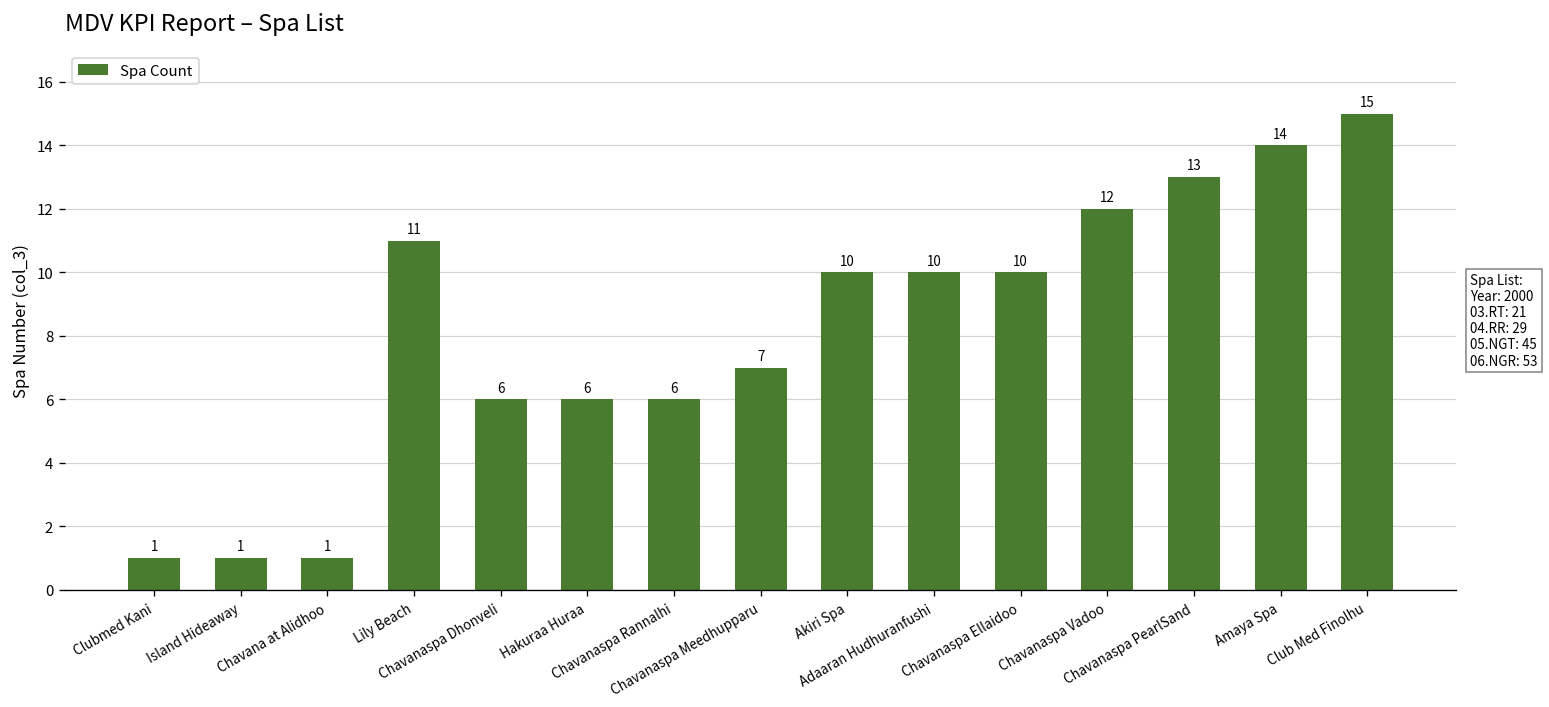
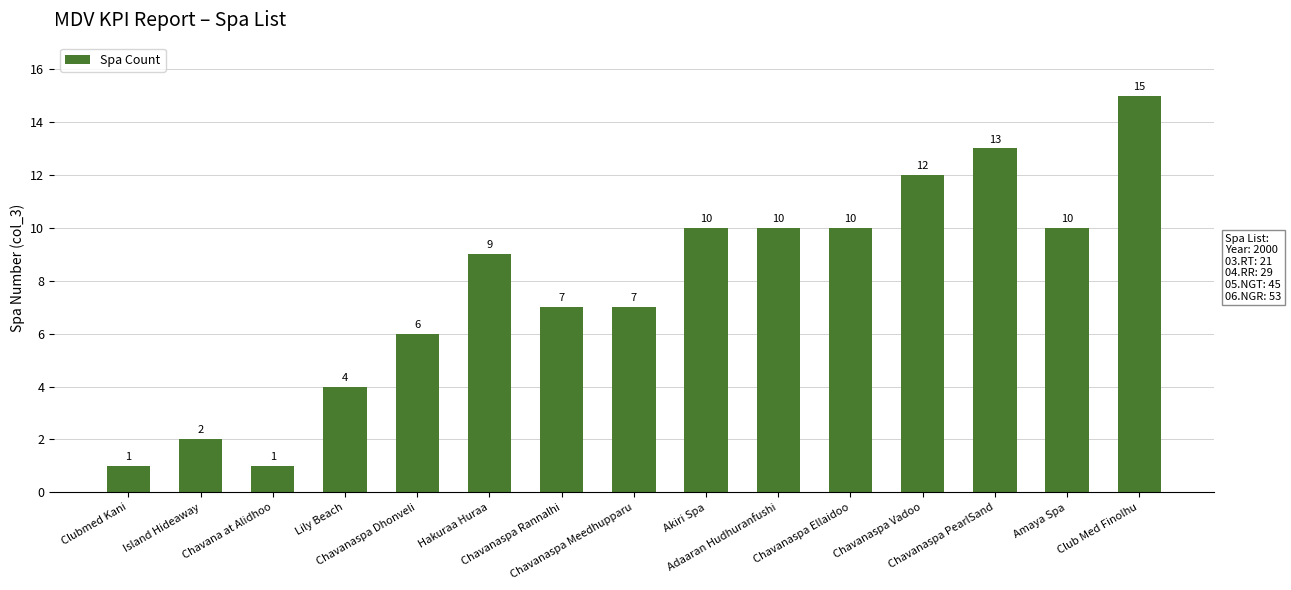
  {
    "Clubmed Kani": 1,
-   "Island Hideaway": 1,
+   "Island Hideaway": 2,
    "Chavana at Alidhoo": 1,
-   "Lily Beach": 11,
+   "Lily Beach": 4,
    "Chavanaspa Dhonveli": 6,
-   "Hakuraa Huraa": 6,
-   "Chavanaspa Rannalhi": 6,
+   "Hakuraa Huraa": 9,
+   "Chavanaspa Rannalhi": 7,
    "Chavanaspa Meedhupparu": 7,
    "Akiri Spa": 10,
    "Adaaran Hudhuranfushi": 10,
    "Chavanaspa Ellaidoo": 10,
    "Chavanaspa Vadoo": 12,
    "Chavanaspa PearlSand": 13,
-   "Amaya Spa": 14,
+   "Amaya Spa": 10,
    "Club Med Finolhu": 15
  }
